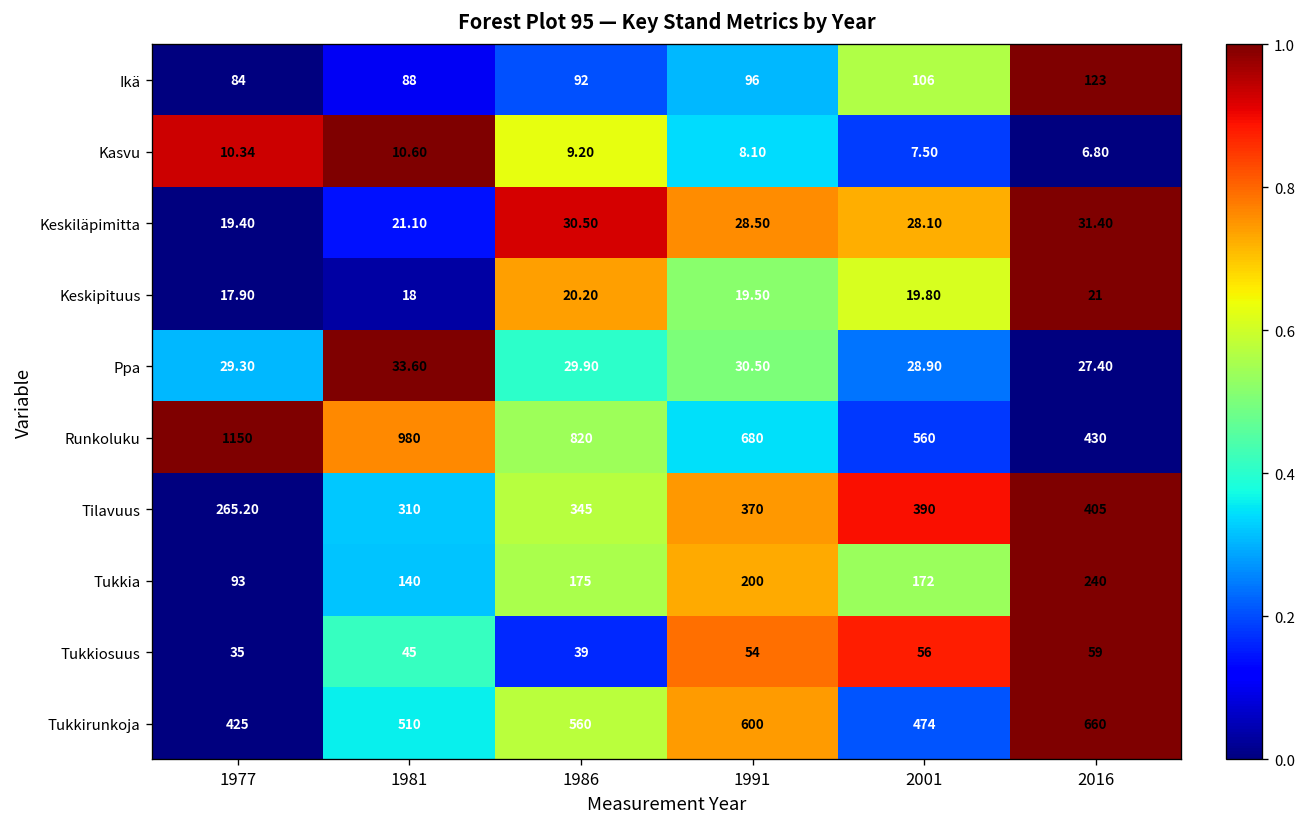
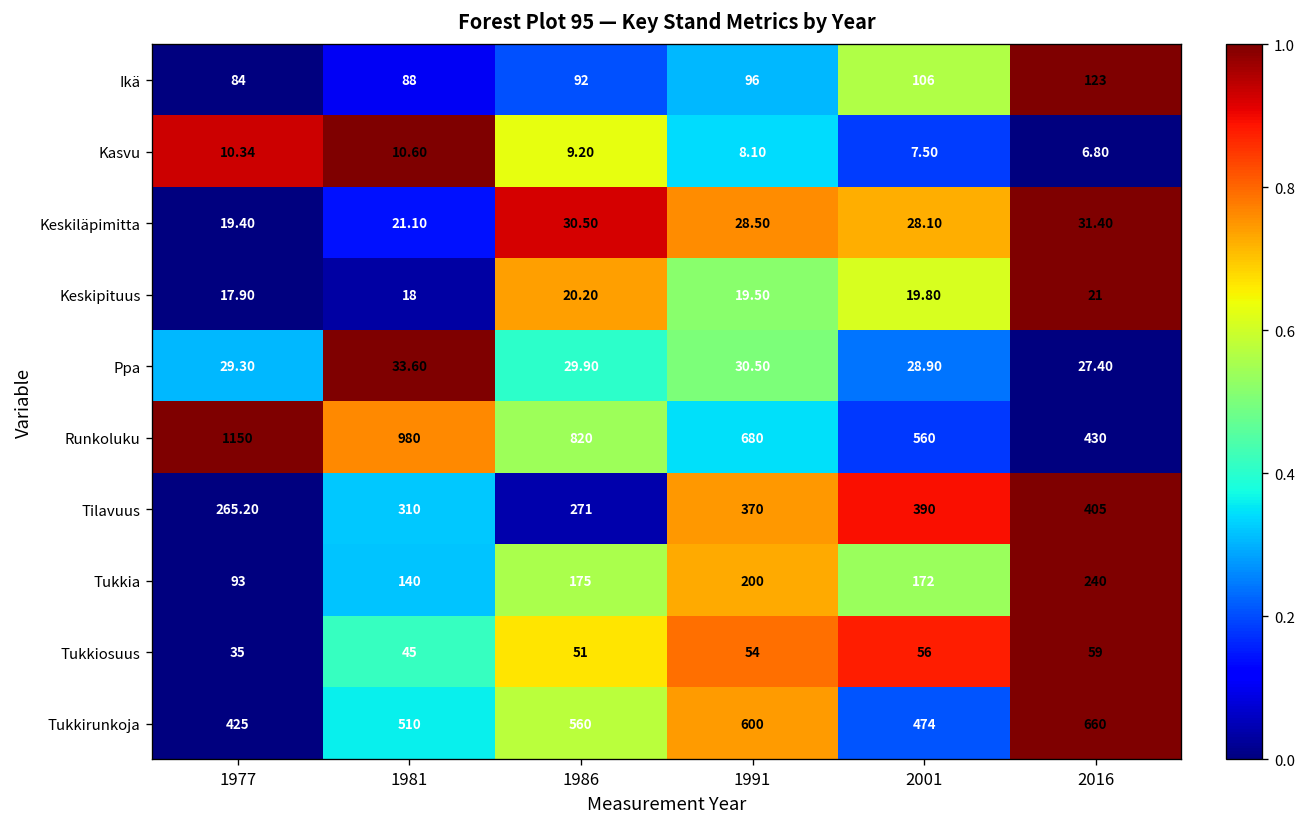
  {
    "Ikä": {
      "1977": 84,
      "1981": 88,
      "1986": 92,
      "1991": 96,
      "2001": 106,
      "2016": 123
    },
    "Kasvu": {
      "1977": 10.34,
      "1981": 10.60,
      "1986": 9.20,
      "1991": 8.10,
      "2001": 7.50,
      "2016": 6.80
    },
    "Keskiläpimitta": {
      "1977": 19.40,
      "1981": 21.10,
      "1986": 30.50,
      "1991": 28.50,
      "2001": 28.10,
      "2016": 31.40
    },
    "Keskipituus": {
      "1977": 17.90,
      "1981": 18,
      "1986": 20.20,
      "1991": 19.50,
      "2001": 19.80,
      "2016": 21
    },
    "Ppa": {
      "1977": 29.30,
      "1981": 33.60,
      "1986": 29.90,
      "1991": 30.50,
      "2001": 28.90,
      "2016": 27.40
    },
    "Runkoluku": {
      "1977": 1150,
      "1981": 980,
      "1986": 820,
      "1991": 680,
      "2001": 560,
      "2016": 430
    },
    "Tilavuus": {
      "1977": 265.20,
      "1981": 310,
-     "1986": 345,
+     "1986": 271,
      "1991": 370,
      "2001": 390,
      "2016": 405
    },
    "Tukkia": {
      "1977": 93,
      "1981": 140,
      "1986": 175,
      "1991": 200,
      "2001": 172,
      "2016": 240
    },
    "Tukkiosuus": {
      "1977": 35,
      "1981": 45,
-     "1986": 39,
+     "1986": 51,
      "1991": 54,
      "2001": 56,
      "2016": 59
    },
    "Tukkirunkoja": {
      "1977": 425,
      "1981": 510,
      "1986": 560,
      "1991": 600,
      "2001": 474,
      "2016": 660
    }
  }
